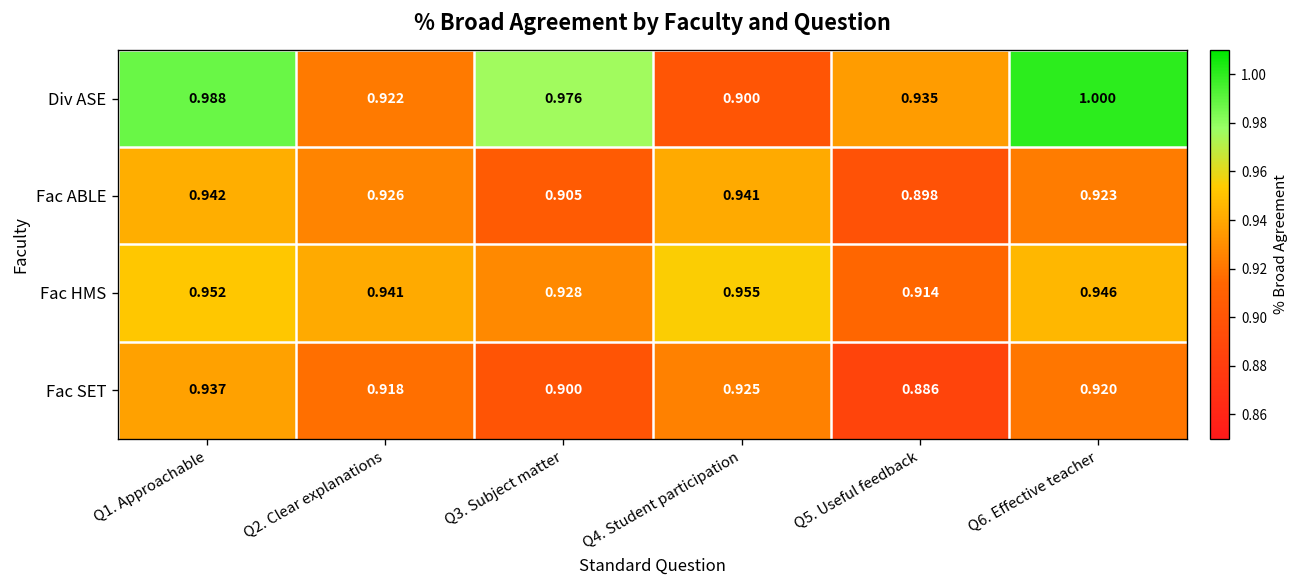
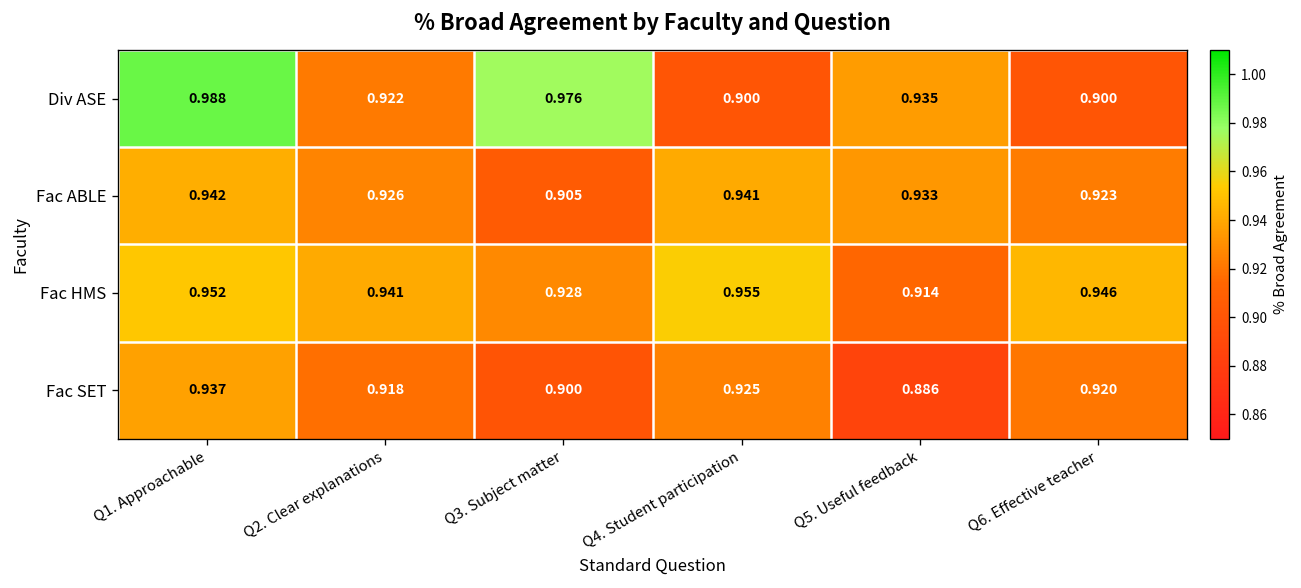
  {
    "Div ASE": {
      "Q1. Approachable": 0.988,
      "Q2. Clear explanations": 0.922,
      "Q3. Subject matter": 0.976,
      "Q4. Student participation": 0.900,
      "Q5. Useful feedback": 0.935,
-     "Q6. Effective teacher": 1.000
+     "Q6. Effective teacher": 0.900
    },
    "Fac ABLE": {
      "Q1. Approachable": 0.942,
      "Q2. Clear explanations": 0.926,
      "Q3. Subject matter": 0.905,
      "Q4. Student participation": 0.941,
-     "Q5. Useful feedback": 0.898,
+     "Q5. Useful feedback": 0.933,
      "Q6. Effective teacher": 0.923
    },
    "Fac HMS": {
      "Q1. Approachable": 0.952,
      "Q2. Clear explanations": 0.941,
      "Q3. Subject matter": 0.928,
      "Q4. Student participation": 0.955,
      "Q5. Useful feedback": 0.914,
      "Q6. Effective teacher": 0.946
    },
    "Fac SET": {
      "Q1. Approachable": 0.937,
      "Q2. Clear explanations": 0.918,
      "Q3. Subject matter": 0.900,
      "Q4. Student participation": 0.925,
      "Q5. Useful feedback": 0.886,
      "Q6. Effective teacher": 0.920
    }
  }
